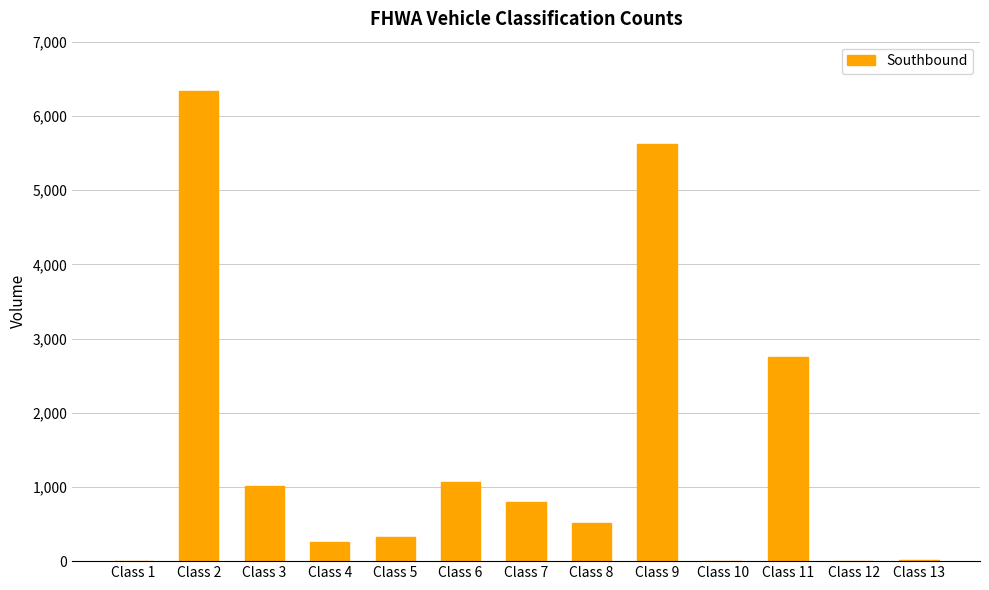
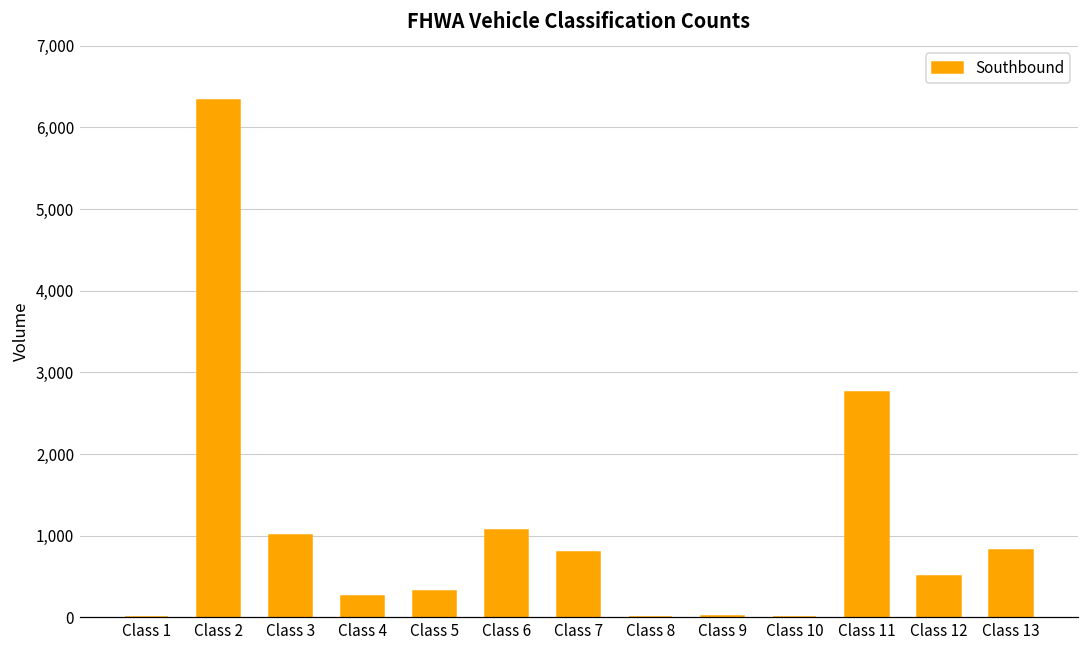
  {
    "Class 2": "6,300",
    "Class 3": "1,000",
    "Class 4": "300",
    "Class 5": "300",
    "Class 6": "1,100",
    "Class 7": "800",
-   "Class 8": "500",
-   "Class 9": "5,600",
+   "Class 8": "0",
+   "Class 9": "0",
    "Class 11": "2,800",
-   "Class 12": "0",
-   "Class 13": "0"
+   "Class 12": "500",
+   "Class 13": "800"
  }
